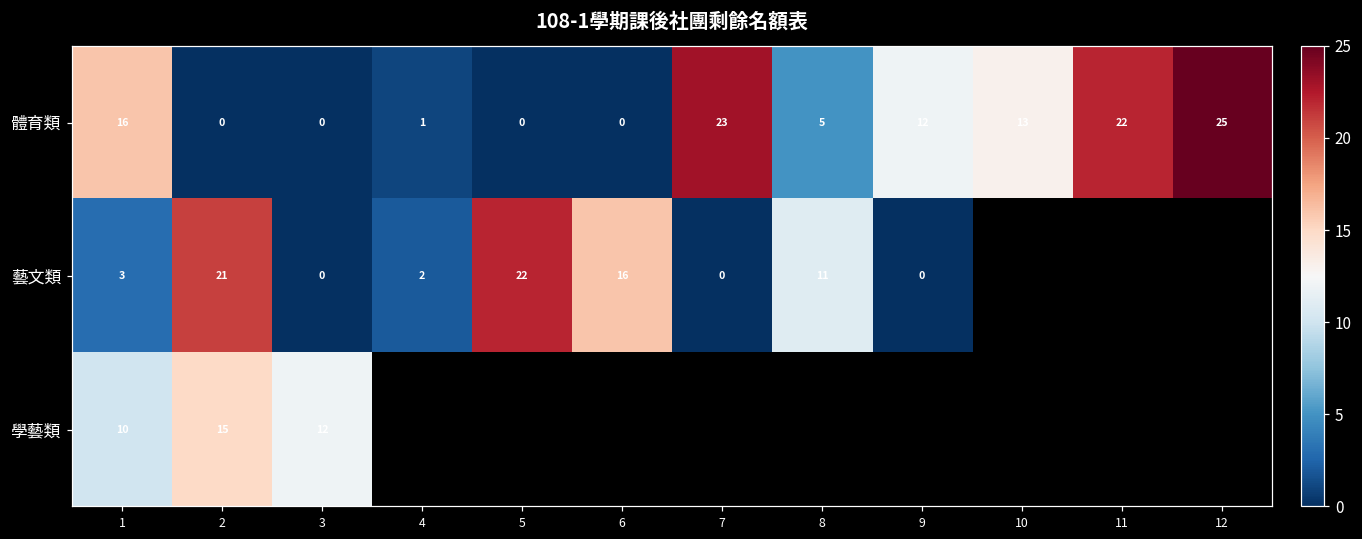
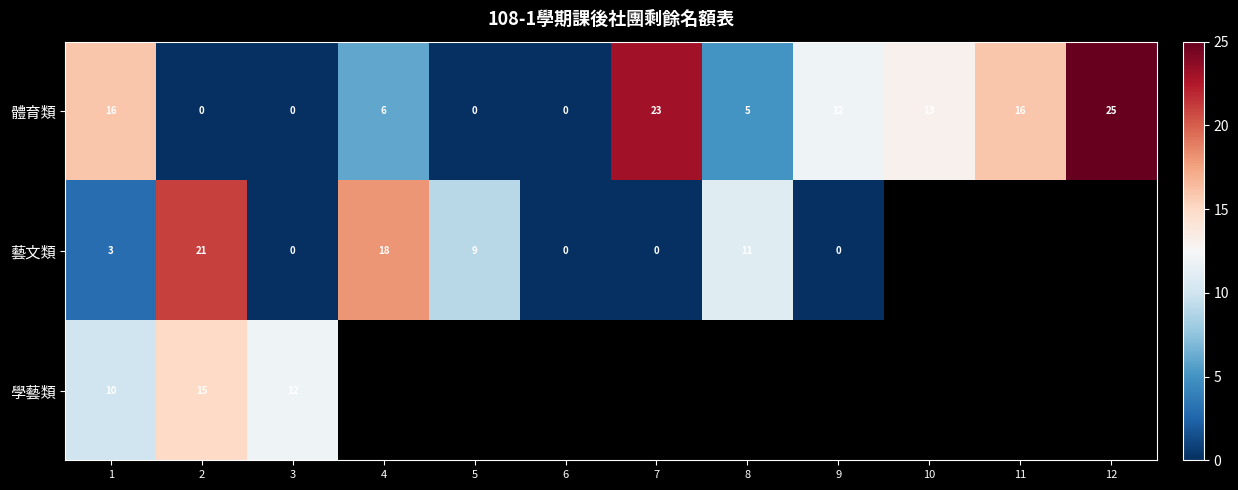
  {
    "體育類": {
      "1": 16,
      "2": 0,
      "3": 0,
-     "4": 1,
+     "4": 6,
      "5": 0,
      "6": 0,
      "7": 23,
      "8": 5,
-     "11": 22,
+     "11": 16,
      "12": 25
    },
    "藝文類": {
      "1": 3,
      "2": 21,
      "3": 0,
-     "4": 2,
-     "5": 22,
-     "6": 16,
+     "4": 18,
+     "5": 9,
+     "6": 0,
      "7": 0,
      "9": 0
    },
    "學藝類": {
      "2": 15
    }
  }
